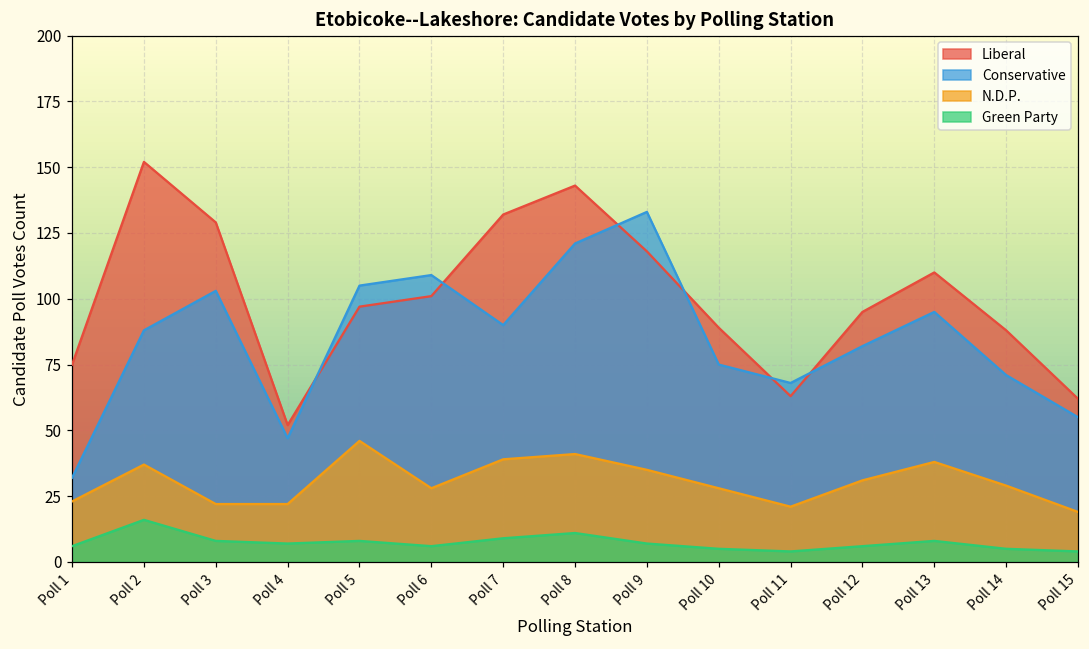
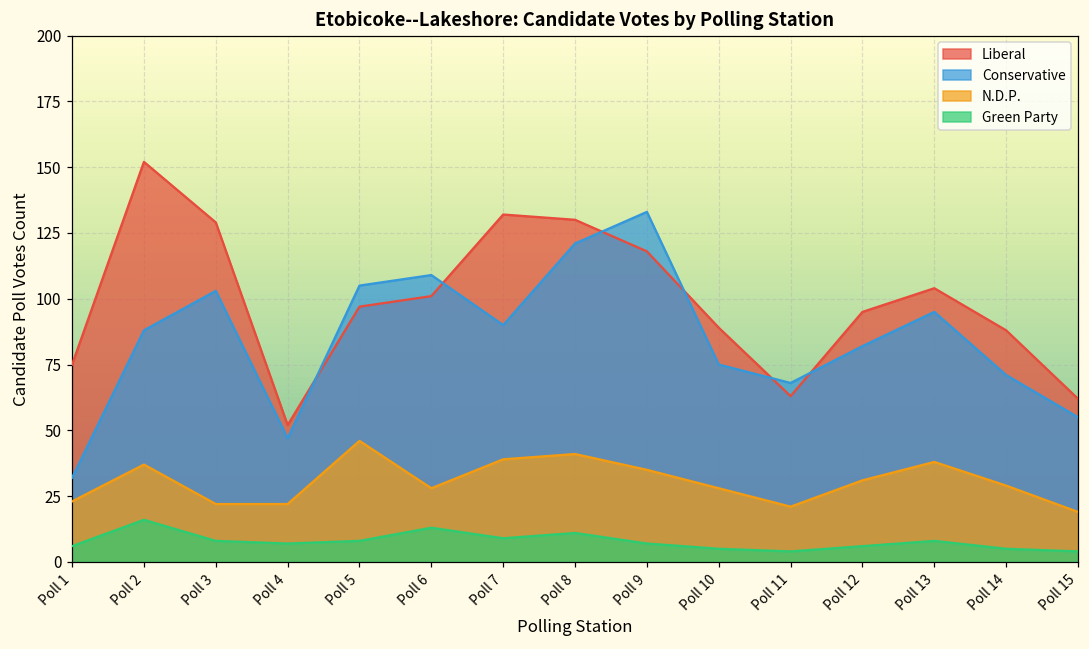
  {
    "Liberal": {
      "Poll 1": 75,
      "Poll 2": 152,
      "Poll 3": 129,
      "Poll 4": 52,
      "Poll 5": 97,
      "Poll 6": 101,
      "Poll 7": 132,
-     "Poll 8": 143,
+     "Poll 8": 130,
      "Poll 9": 118,
      "Poll 10": 89,
      "Poll 11": 63,
      "Poll 12": 95,
-     "Poll 13": 110,
+     "Poll 13": 104,
      "Poll 14": 88,
      "Poll 15": 62
    },
    "Conservative": {
      "Poll 1": 32,
      "Poll 2": 88,
      "Poll 3": 103,
      "Poll 4": 47,
      "Poll 5": 105,
      "Poll 6": 109,
      "Poll 7": 90,
      "Poll 8": 121,
      "Poll 9": 133,
      "Poll 10": 75,
      "Poll 11": 68,
      "Poll 12": 82,
      "Poll 13": 95,
      "Poll 14": 71,
      "Poll 15": 55
    },
    "N.D.P.": {
      "Poll 1": 23,
      "Poll 2": 37,
      "Poll 3": 22,
      "Poll 4": 22,
      "Poll 5": 46,
      "Poll 6": 28,
      "Poll 7": 39,
      "Poll 8": 41,
      "Poll 9": 35,
      "Poll 10": 28,
      "Poll 11": 21,
      "Poll 12": 31,
      "Poll 13": 38,
      "Poll 14": 29,
      "Poll 15": 19
    },
    "Green Party": {
      "Poll 1": 6,
      "Poll 2": 16,
      "Poll 3": 8,
      "Poll 4": 7,
      "Poll 5": 8,
-     "Poll 6": 6,
+     "Poll 6": 13,
      "Poll 7": 9,
      "Poll 8": 11,
      "Poll 9": 7,
      "Poll 10": 5,
      "Poll 11": 4,
      "Poll 12": 6,
      "Poll 13": 8,
      "Poll 14": 5,
      "Poll 15": 4
    }
  }
